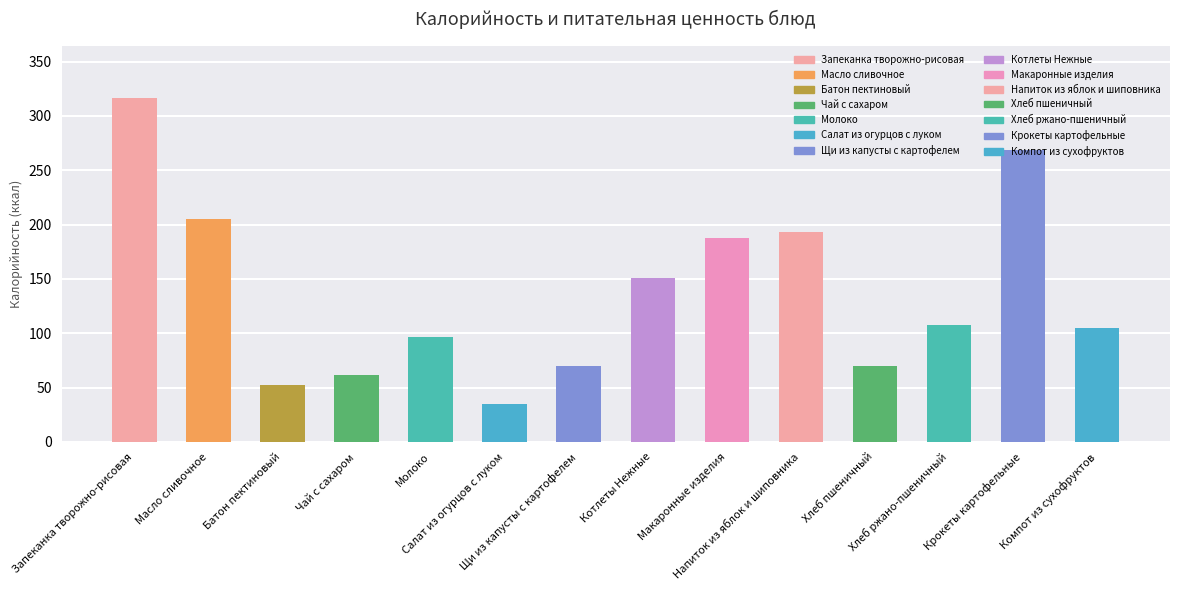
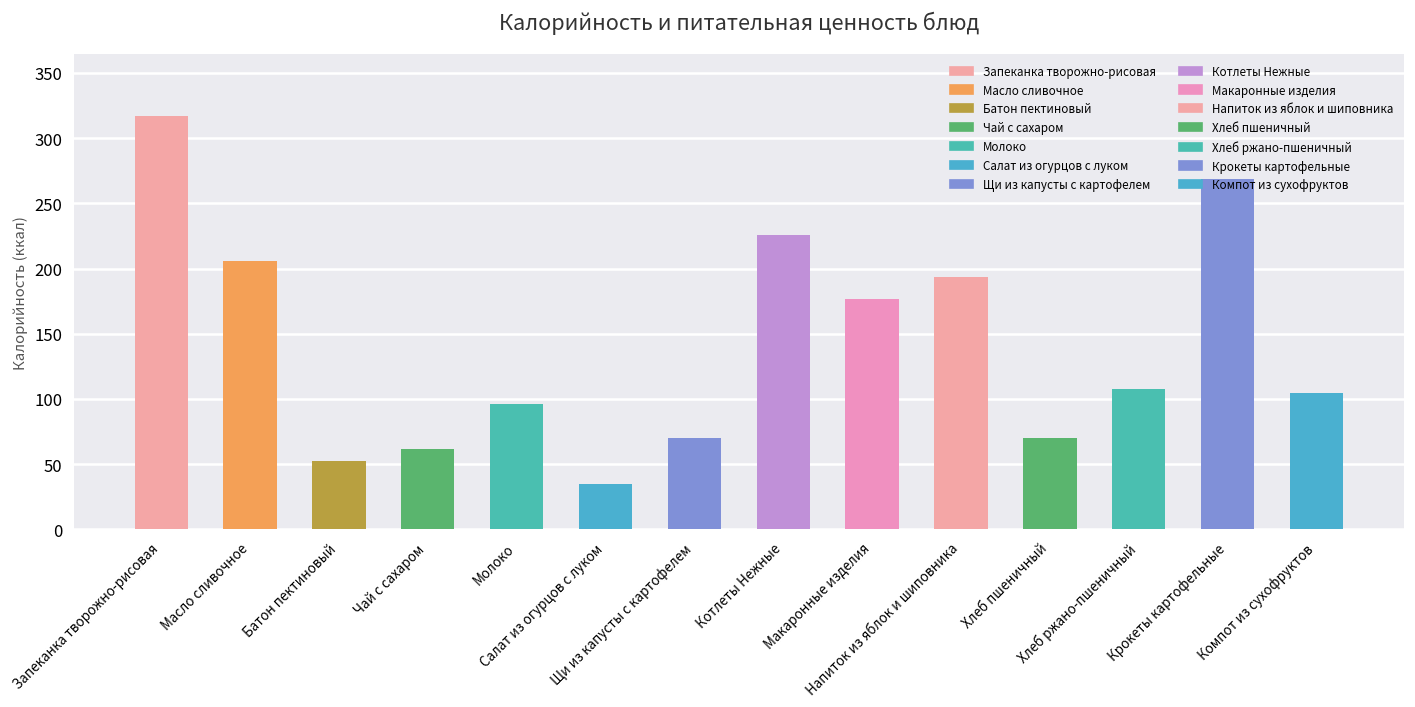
  {
    "Запеканка творожно-рисовая": 317,
    "Масло сливочное": 205,
    "Батон пектиновый": 52,
    "Чай с сахаром": 61,
    "Молоко": 96,
    "Салат из огурцов с луком": 34,
    "Щи из капусты с картофелем": 70,
-   "Котлеты Нежные": 151,
-   "Макаронные изделия": 188,
+   "Котлеты Нежные": 226,
+   "Макаронные изделия": 177,
    "Напиток из яблок и шиповника": 193,
    "Хлеб пшеничный": 70,
    "Хлеб ржано-пшеничный": 108,
    "Крокеты картофельные": 269,
    "Компот из сухофруктов": 104
  }
